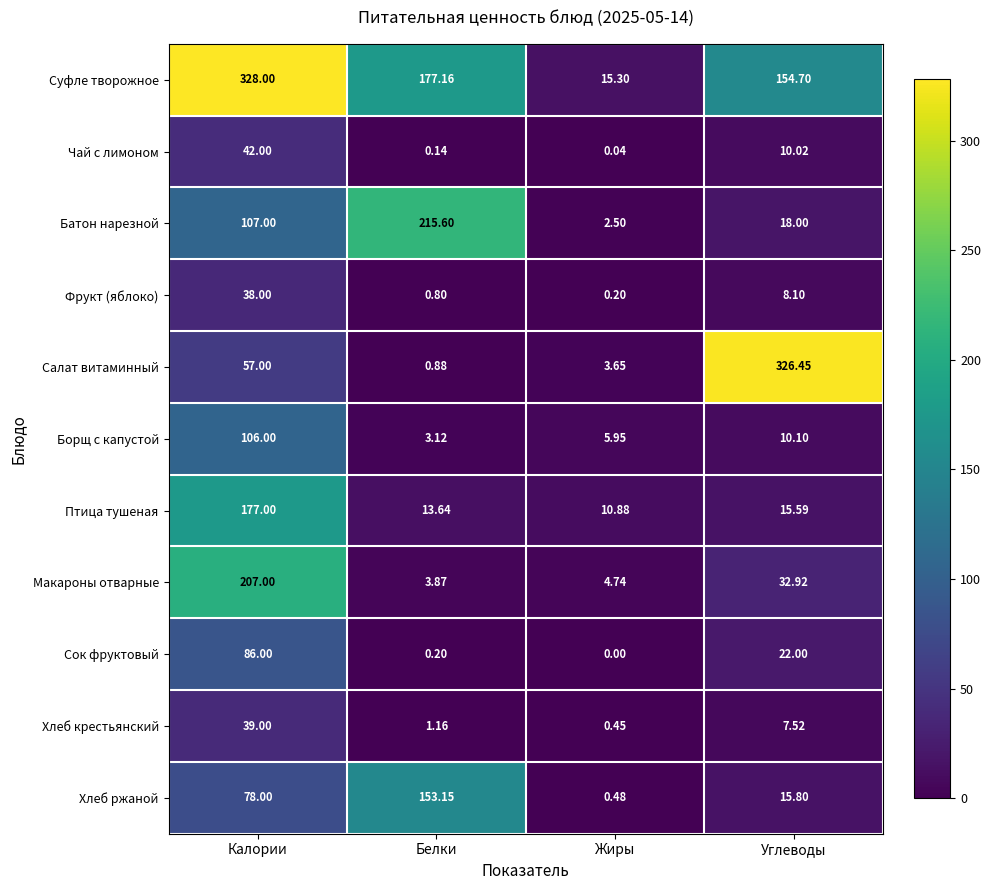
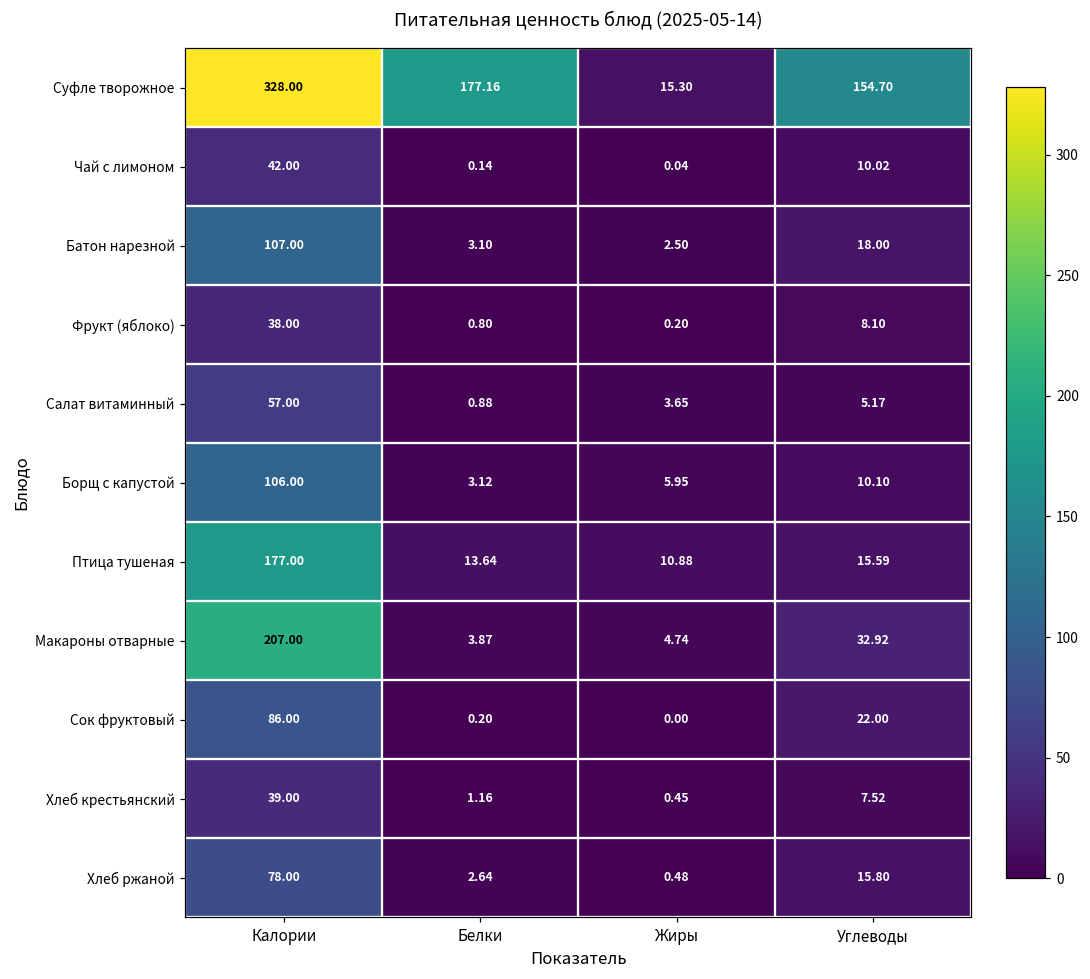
  {
    "Суфле творожное": {
      "Калории": 328.00,
      "Белки": 177.16,
      "Жиры": 15.30,
      "Углеводы": 154.70
    },
    "Чай с лимоном": {
      "Калории": 42.00,
      "Белки": 0.14,
      "Жиры": 0.04,
      "Углеводы": 10.02
    },
    "Батон нарезной": {
      "Калории": 107.00,
-     "Белки": 215.60,
+     "Белки": 3.10,
      "Жиры": 2.50,
      "Углеводы": 18.00
    },
    "Фрукт (яблоко)": {
      "Калории": 38.00,
      "Белки": 0.80,
      "Жиры": 0.20,
      "Углеводы": 8.10
    },
    "Салат витаминный": {
      "Калории": 57.00,
      "Белки": 0.88,
      "Жиры": 3.65,
-     "Углеводы": 326.45
+     "Углеводы": 5.17
    },
    "Борщ с капустой": {
      "Калории": 106.00,
      "Белки": 3.12,
      "Жиры": 5.95,
      "Углеводы": 10.10
    },
    "Птица тушеная": {
      "Калории": 177.00,
      "Белки": 13.64,
      "Жиры": 10.88,
      "Углеводы": 15.59
    },
    "Макароны отварные": {
      "Калории": 207.00,
      "Белки": 3.87,
      "Жиры": 4.74,
      "Углеводы": 32.92
    },
    "Сок фруктовый": {
      "Калории": 86.00,
      "Белки": 0.20,
      "Жиры": 0.00,
      "Углеводы": 22.00
    },
    "Хлеб крестьянский": {
      "Калории": 39.00,
      "Белки": 1.16,
      "Жиры": 0.45,
      "Углеводы": 7.52
    },
    "Хлеб ржаной": {
      "Калории": 78.00,
-     "Белки": 153.15,
+     "Белки": 2.64,
      "Жиры": 0.48,
      "Углеводы": 15.80
    }
  }
